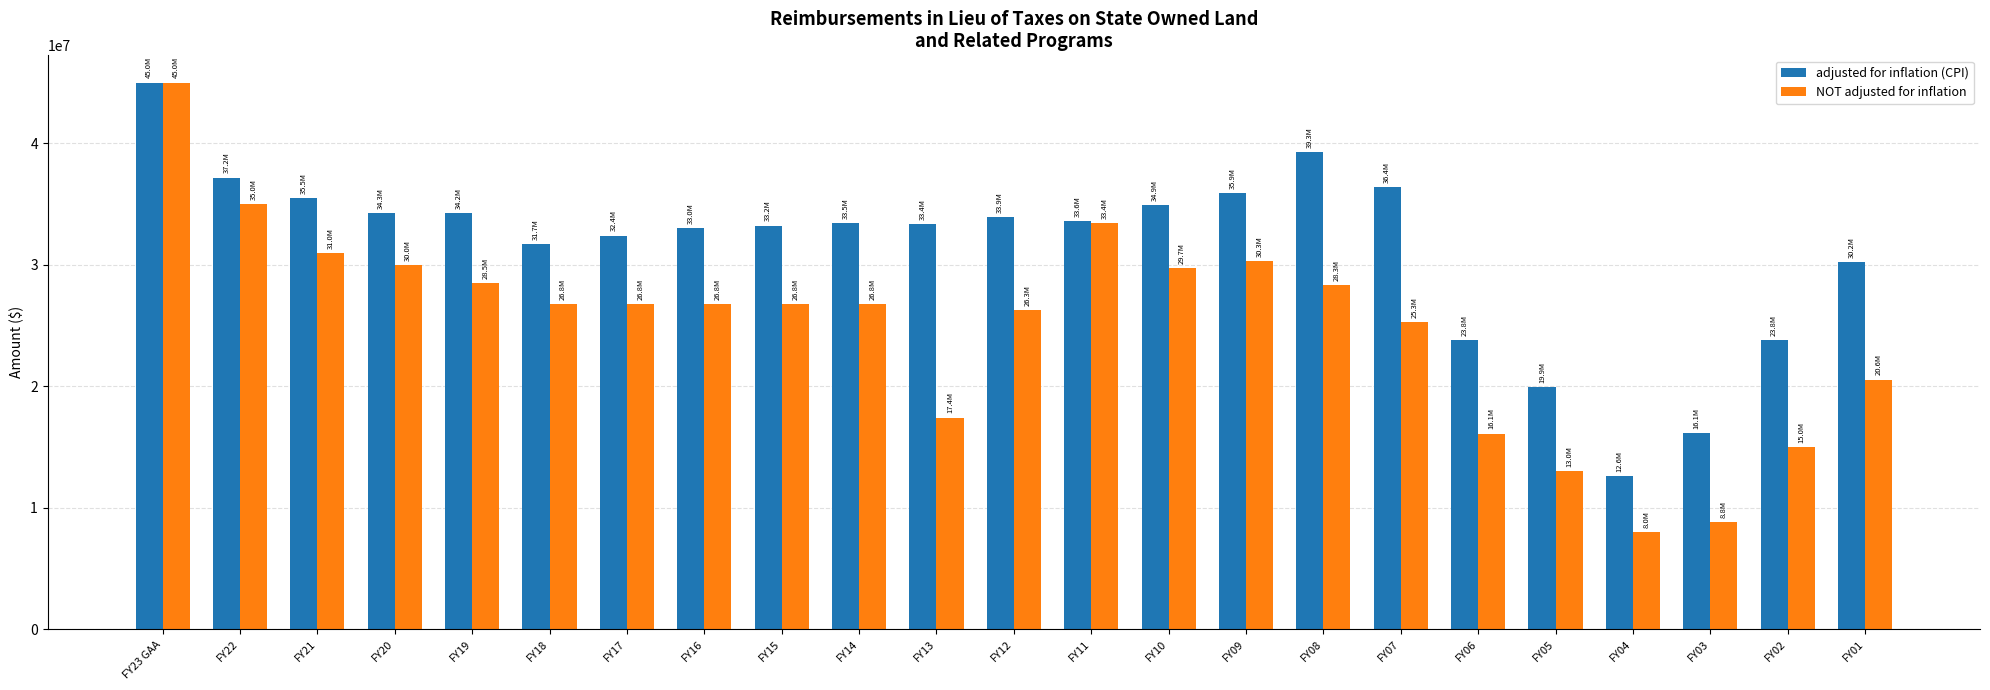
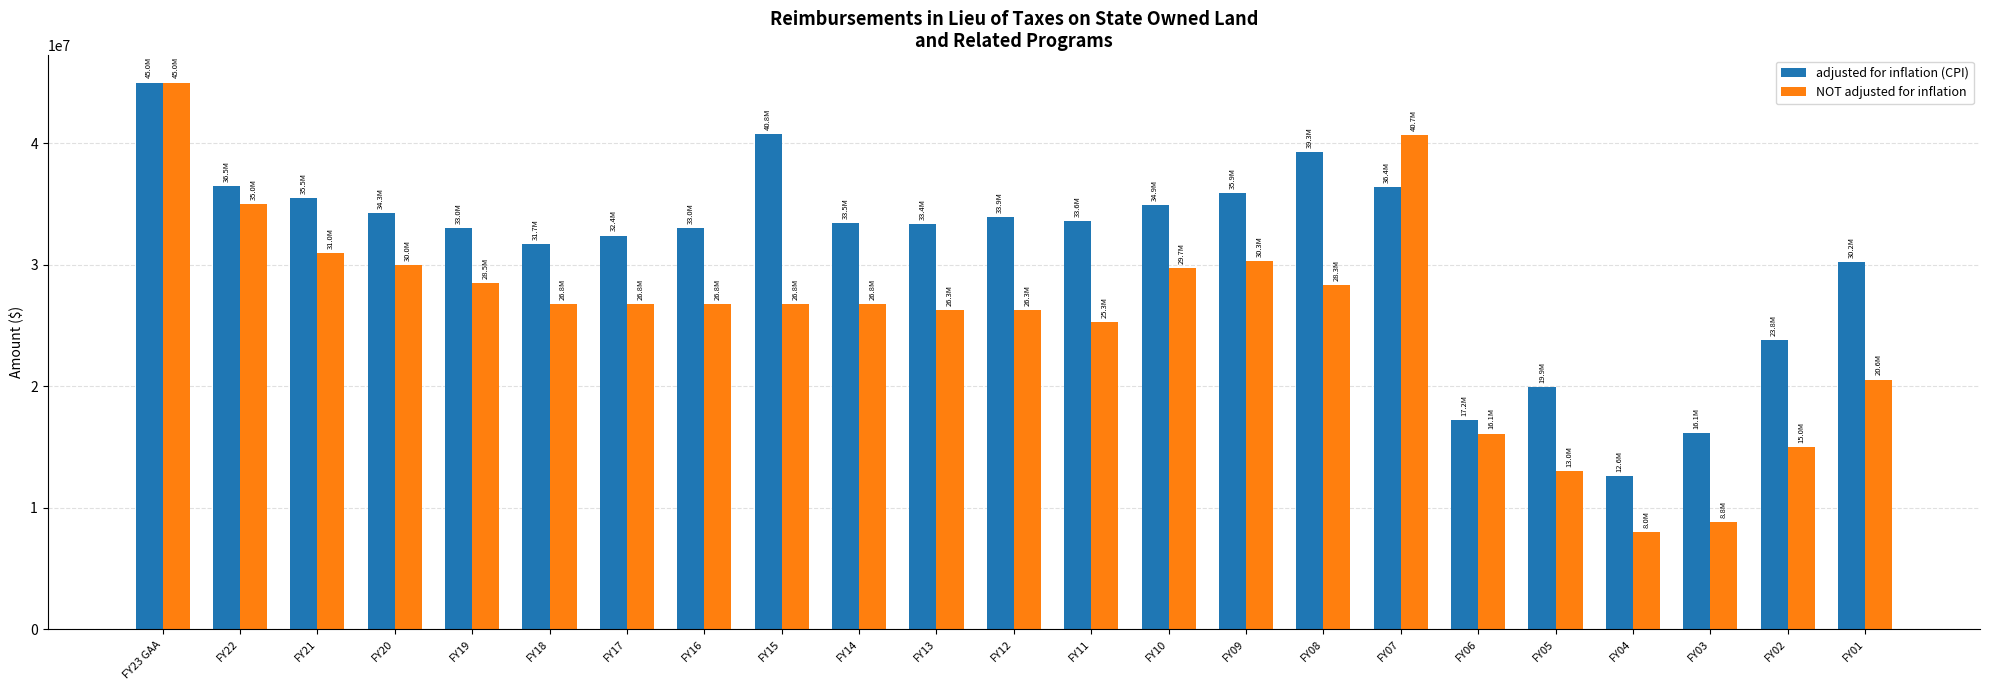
  {
    "adjusted for inflation (CPI)": {
      "FY23 GAA": "45.0M",
-     "FY22": "37.2M",
+     "FY22": "36.5M",
      "FY21": "35.5M",
      "FY20": "34.3M",
-     "FY19": "34.2M",
+     "FY19": "33.0M",
      "FY18": "31.7M",
      "FY17": "32.4M",
      "FY16": "33.0M",
-     "FY15": "33.2M",
+     "FY15": "40.8M",
      "FY14": "33.5M",
      "FY13": "33.4M",
      "FY12": "33.9M",
      "FY11": "33.6M",
      "FY10": "34.9M",
      "FY09": "35.9M",
      "FY08": "39.3M",
      "FY07": "36.4M",
-     "FY06": "23.8M",
+     "FY06": "17.2M",
      "FY05": "19.9M",
      "FY04": "12.6M",
      "FY03": "16.1M",
      "FY02": "23.8M",
      "FY01": "30.2M"
    },
    "NOT adjusted for inflation": {
      "FY23 GAA": "45.0M",
      "FY22": "35.0M",
      "FY21": "31.0M",
      "FY20": "30.0M",
      "FY19": "28.5M",
      "FY18": "26.8M",
      "FY17": "26.8M",
      "FY16": "26.8M",
      "FY15": "26.8M",
      "FY14": "26.8M",
-     "FY13": "17.4M",
+     "FY13": "26.3M",
      "FY12": "26.3M",
-     "FY11": "33.4M",
+     "FY11": "25.3M",
      "FY10": "29.7M",
      "FY09": "30.3M",
      "FY08": "28.3M",
-     "FY07": "25.3M",
+     "FY07": "40.7M",
      "FY06": "16.1M",
      "FY05": "13.0M",
      "FY04": "8.0M",
      "FY03": "8.8M",
      "FY02": "15.0M",
      "FY01": "20.6M"
    }
  }
